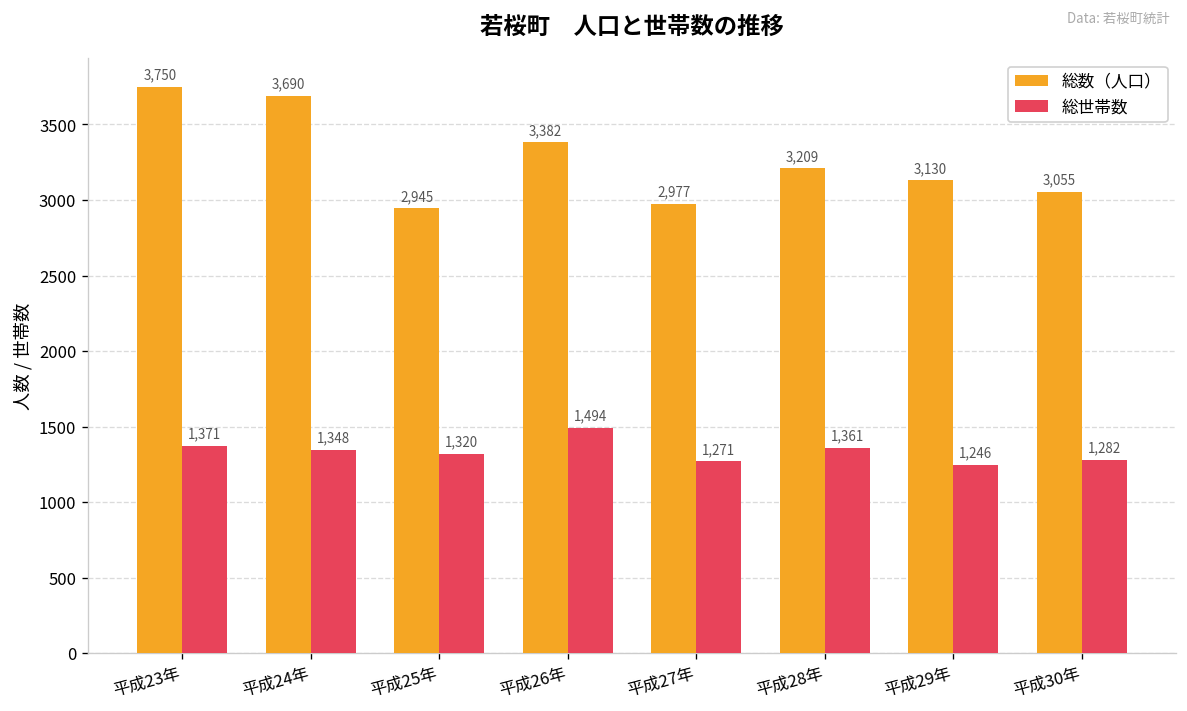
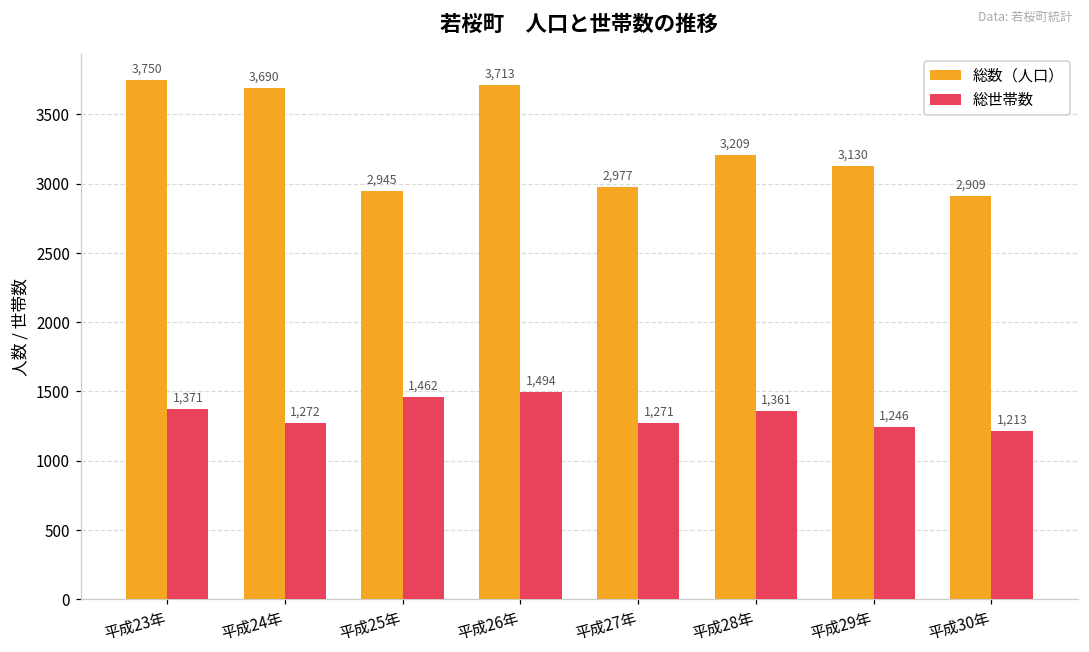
  {
    "総数（人口）": {
      "平成23年": "3,750",
      "平成24年": "3,690",
      "平成25年": "2,945",
-     "平成26年": "3,382",
+     "平成26年": "3,713",
      "平成27年": "2,977",
      "平成28年": "3,209",
      "平成29年": "3,130",
-     "平成30年": "3,055"
+     "平成30年": "2,909"
    },
    "総世帯数": {
      "平成23年": "1,371",
-     "平成24年": "1,348",
-     "平成25年": "1,320",
+     "平成24年": "1,272",
+     "平成25年": "1,462",
      "平成26年": "1,494",
      "平成27年": "1,271",
      "平成28年": "1,361",
      "平成29年": "1,246",
-     "平成30年": "1,282"
+     "平成30年": "1,213"
    }
  }
